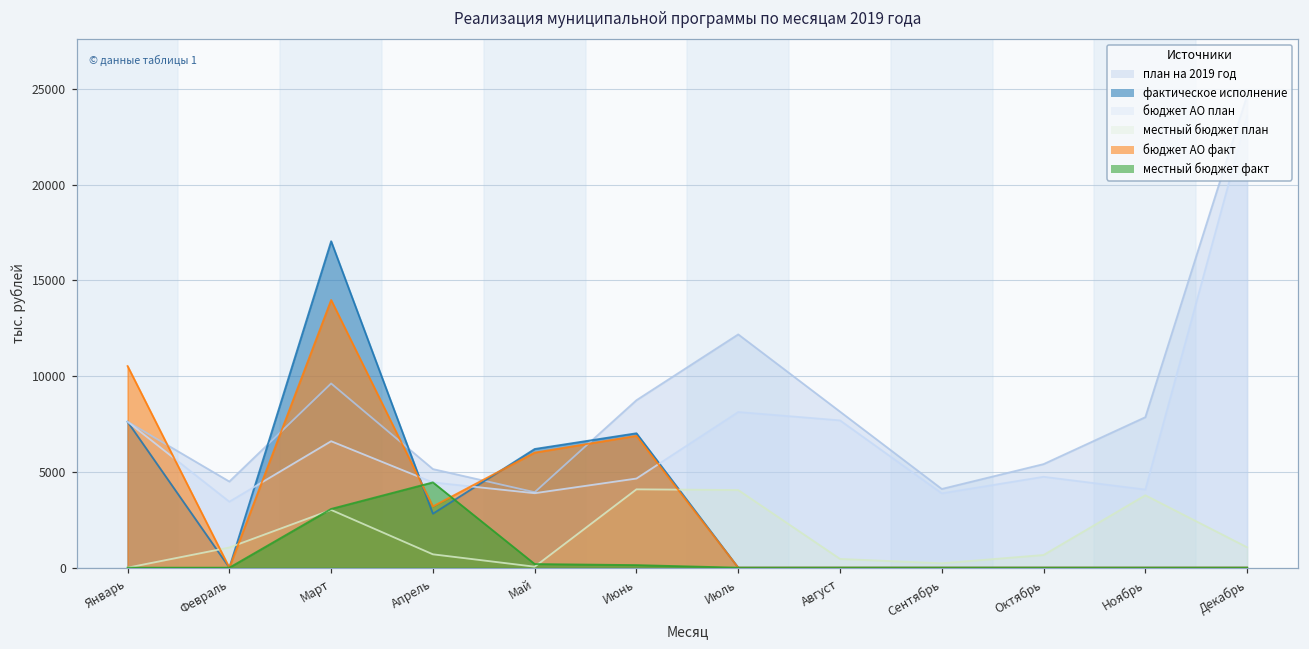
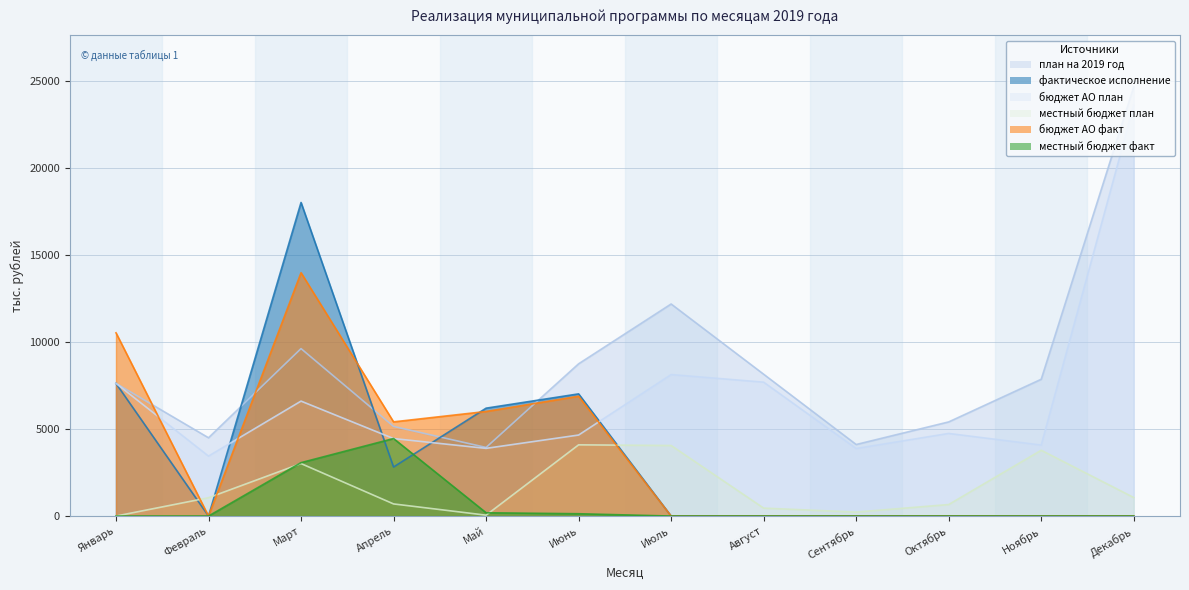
  {
    "фактическое исполнение": {
-     "Март": 17000,
+     "Март": 18000,
      "Апрель": 2800,
      "Май": 6200
    },
    "бюджет АО факт": {
      "Январь": 10500,
      "Март": 14000,
-     "Апрель": 3200,
+     "Апрель": 5400,
      "Май": 6000
    },
    "местный бюджет факт": {
      "Июнь": 100
    }
  }
